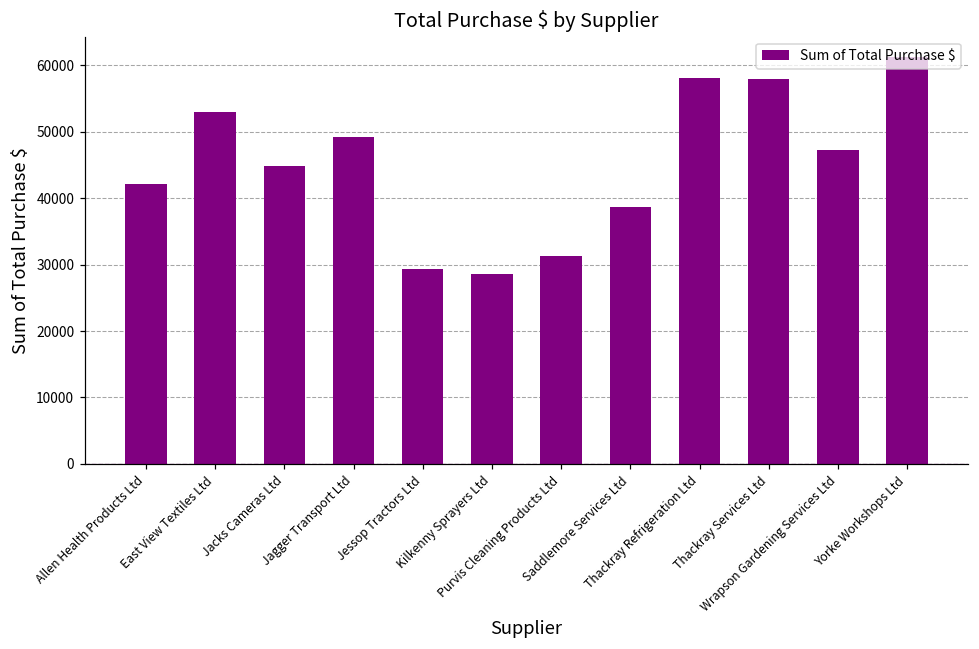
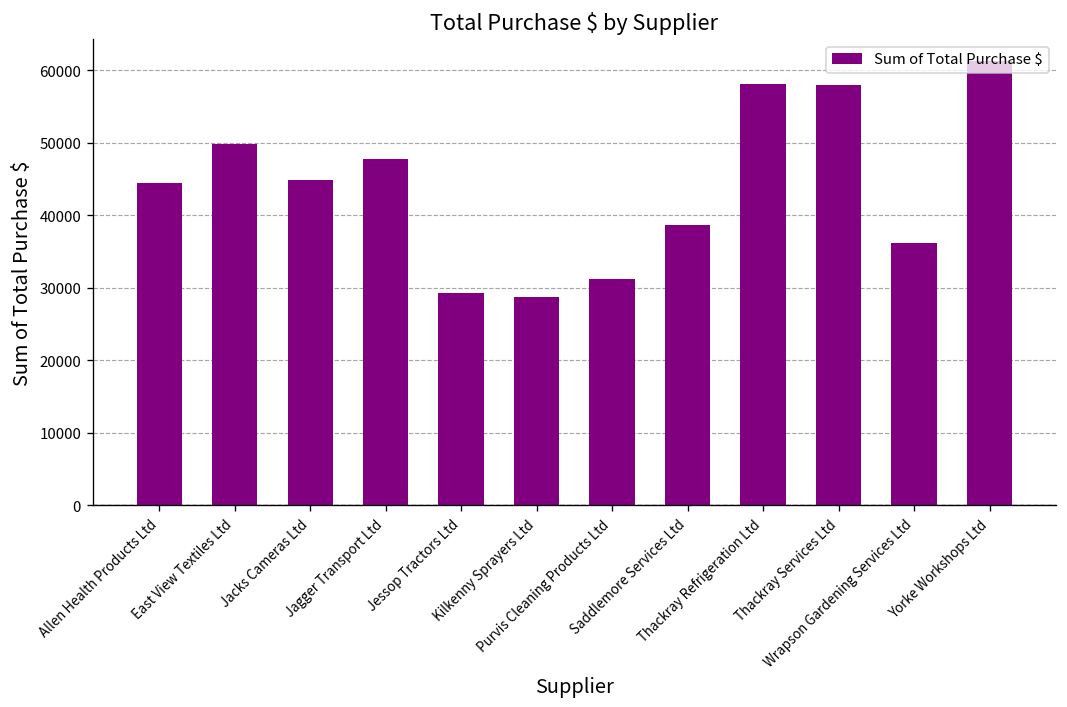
  {
-   "Allen Health Products Ltd": 42000,
-   "East View Textiles Ltd": 53000,
+   "Allen Health Products Ltd": 44000,
+   "East View Textiles Ltd": 50000,
    "Jacks Cameras Ltd": 45000,
-   "Jagger Transport Ltd": 49000,
+   "Jagger Transport Ltd": 48000,
    "Jessop Tractors Ltd": 29000,
    "Kilkenny Sprayers Ltd": 29000,
    "Purvis Cleaning Products Ltd": 31000,
    "Saddlemore Services Ltd": 39000,
    "Thackray Refrigeration Ltd": 58000,
    "Thackray Services Ltd": 58000,
-   "Wrapson Gardening Services Ltd": 47000
+   "Wrapson Gardening Services Ltd": 36000
  }
